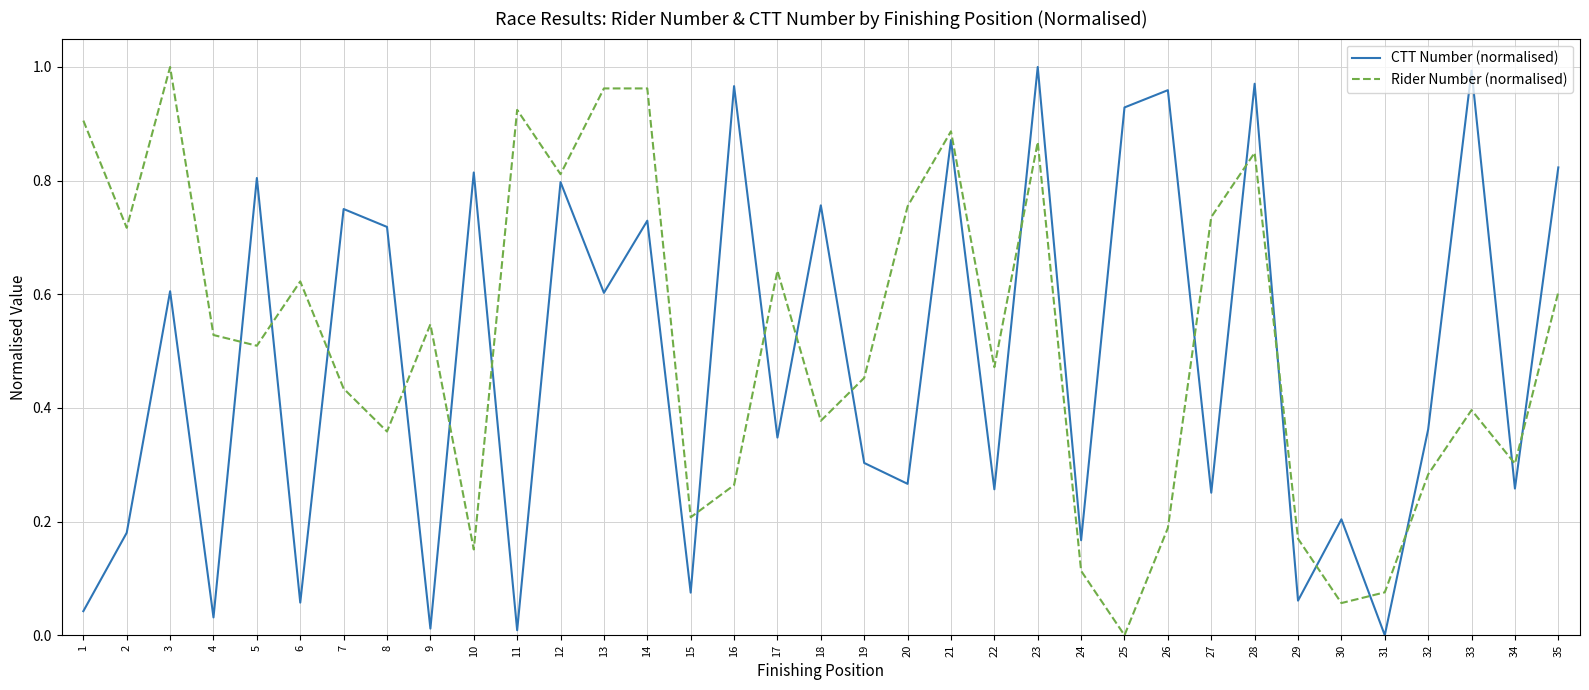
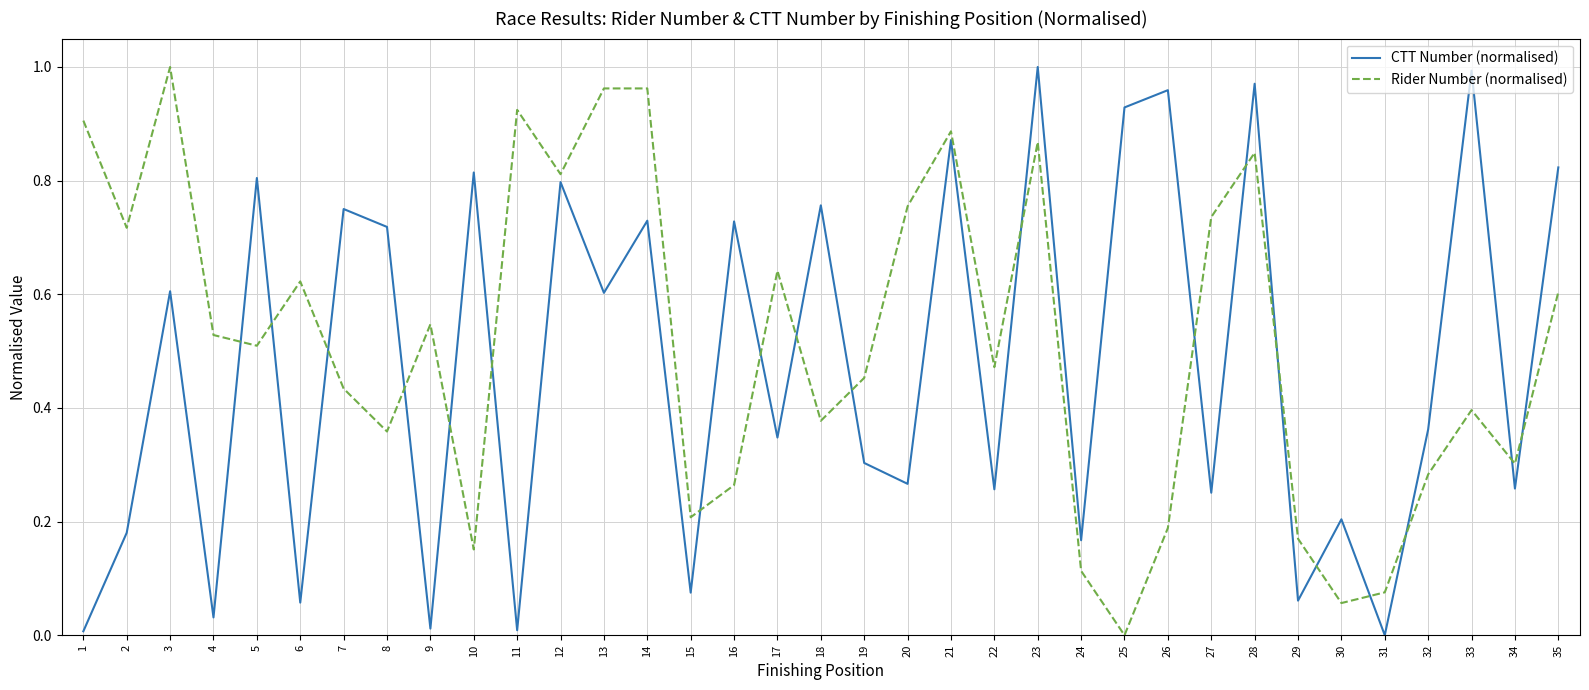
  {
    "CTT Number (normalised)": {
-     "1": 0.04,
+     "1": 0.01,
      "2": 0.18,
      "3": 0.61,
      "4": 0.03,
      "5": 0.80,
      "6": 0.06,
      "7": 0.75,
      "8": 0.72,
      "9": 0.01,
      "10": 0.81,
      "11": 0.01,
      "12": 0.80,
      "13": 0.60,
      "14": 0.73,
      "15": 0.07,
-     "16": 0.97,
+     "16": 0.73,
      "17": 0.35,
      "18": 0.76,
      "19": 0.30,
      "20": 0.27,
      "21": 0.87,
      "22": 0.26,
      "23": 1.00,
      "24": 0.17,
      "25": 0.93,
      "26": 0.96,
      "27": 0.25,
      "28": 0.97,
      "29": 0.06,
      "30": 0.20,
      "31": 0.00,
      "32": 0.36,
      "34": 0.26,
      "35": 0.82
    },
    "Rider Number (normalised)": {
      "1": 0.91,
      "2": 0.72,
      "3": 1.00,
      "4": 0.53,
      "5": 0.51,
      "6": 0.62,
      "7": 0.43,
      "8": 0.36,
      "9": 0.55,
      "10": 0.15,
      "11": 0.92,
      "12": 0.81,
      "13": 0.96,
      "14": 0.96,
      "15": 0.21,
      "16": 0.26,
      "17": 0.64,
      "18": 0.38,
      "19": 0.45,
      "20": 0.75,
      "21": 0.89,
      "22": 0.47,
      "23": 0.87,
      "24": 0.11,
      "25": 0.00,
      "26": 0.19,
      "27": 0.74,
      "28": 0.85,
      "29": 0.17,
      "30": 0.06,
      "31": 0.08,
      "32": 0.28,
      "33": 0.40,
      "34": 0.30,
      "35": 0.60
    }
  }
